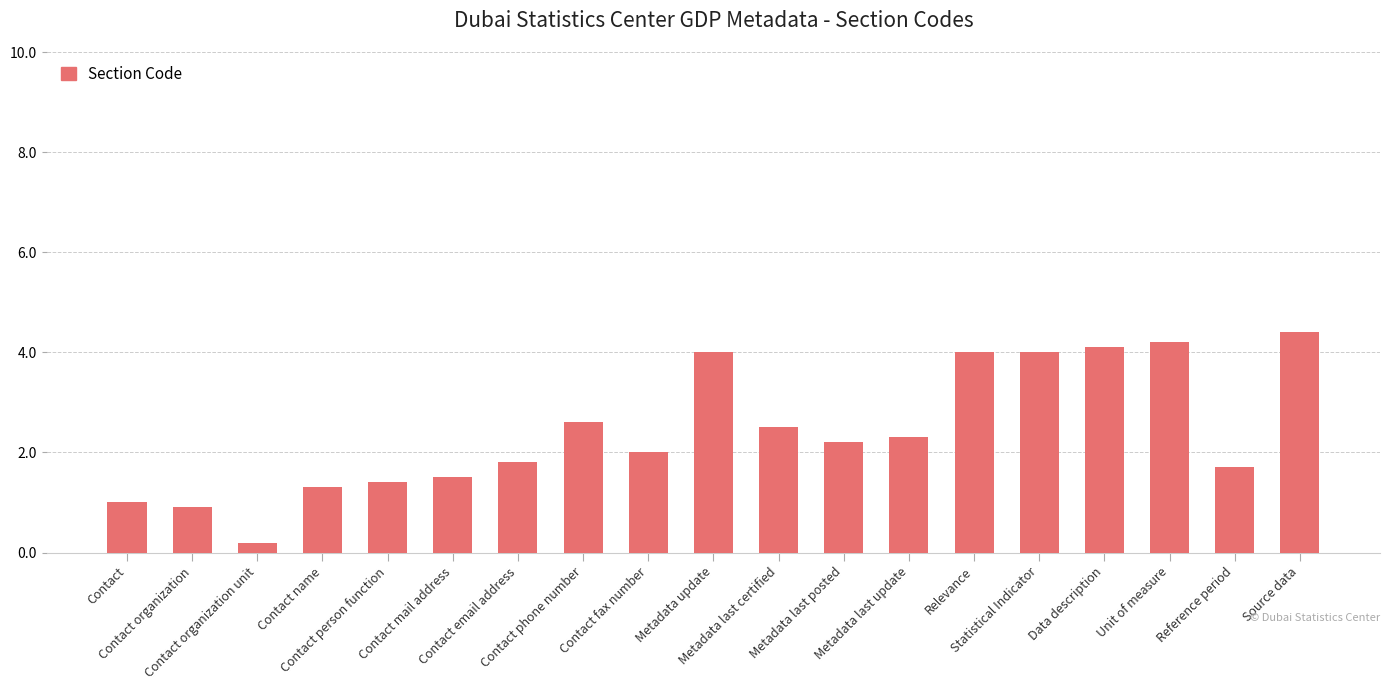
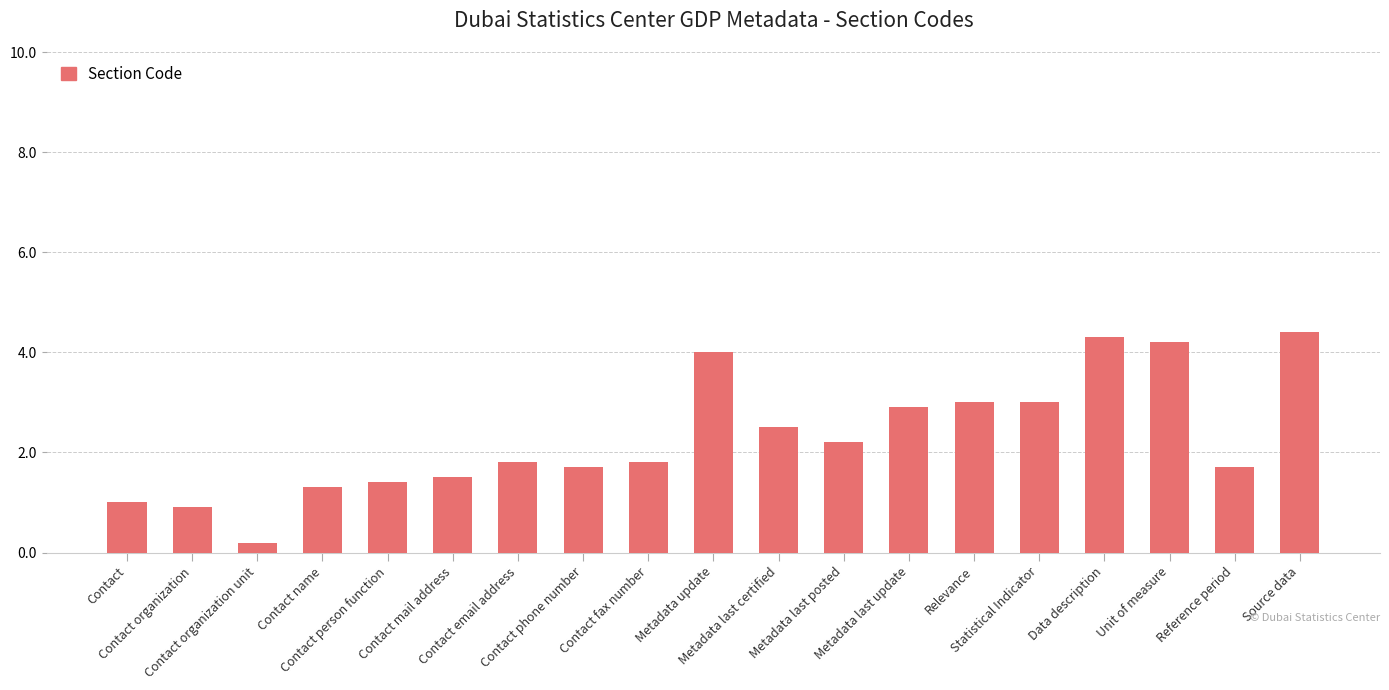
  {
    "Contact": 1.0,
    "Contact organization": 0.9,
    "Contact organization unit": 0.2,
    "Contact name": 1.3,
    "Contact person function": 1.4,
    "Contact mail address": 1.5,
    "Contact email address": 1.8,
-   "Contact phone number": 2.6,
-   "Contact fax number": 2.0,
+   "Contact phone number": 1.7,
+   "Contact fax number": 1.8,
    "Metadata update": 4.0,
    "Metadata last certified": 2.5,
    "Metadata last posted": 2.2,
-   "Metadata last update": 2.3,
-   "Relevance": 4,
-   "Statistical Indicator": 4,
-   "Data description": 4.1,
+   "Metadata last update": 2.9,
+   "Relevance": 3,
+   "Statistical Indicator": 3,
+   "Data description": 4.3,
    "Unit of measure": 4.2,
    "Reference period": 1.7,
    "Source data": 4.4
  }
